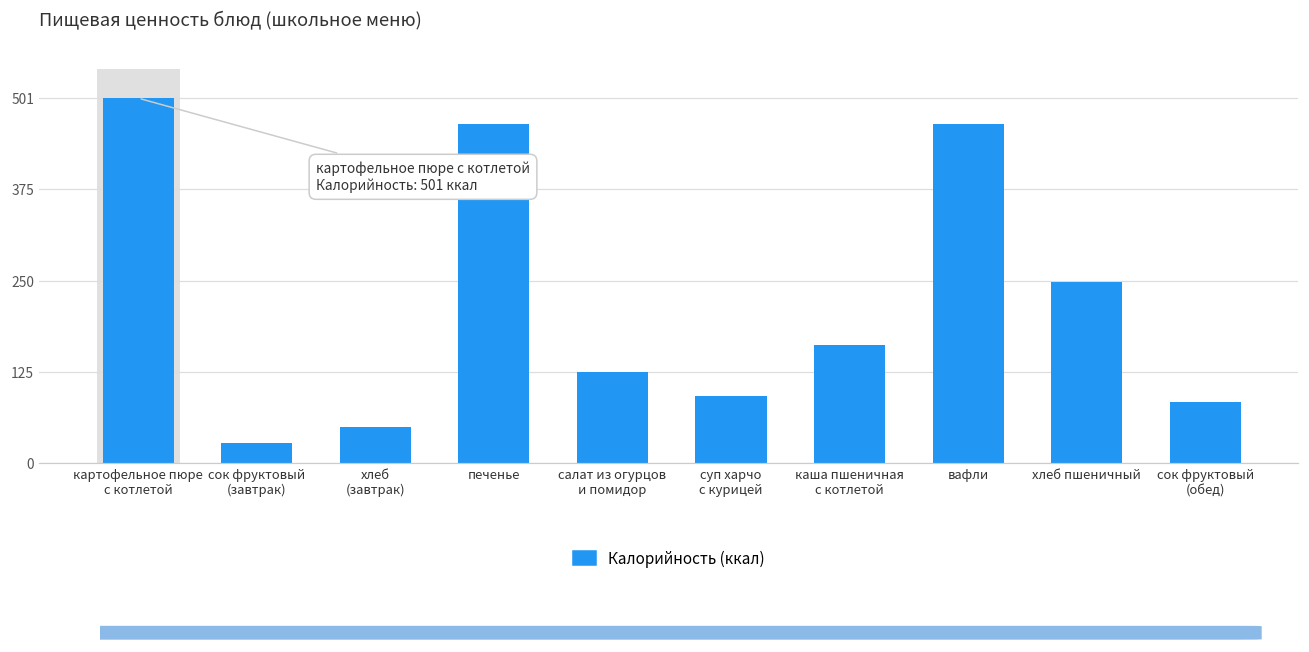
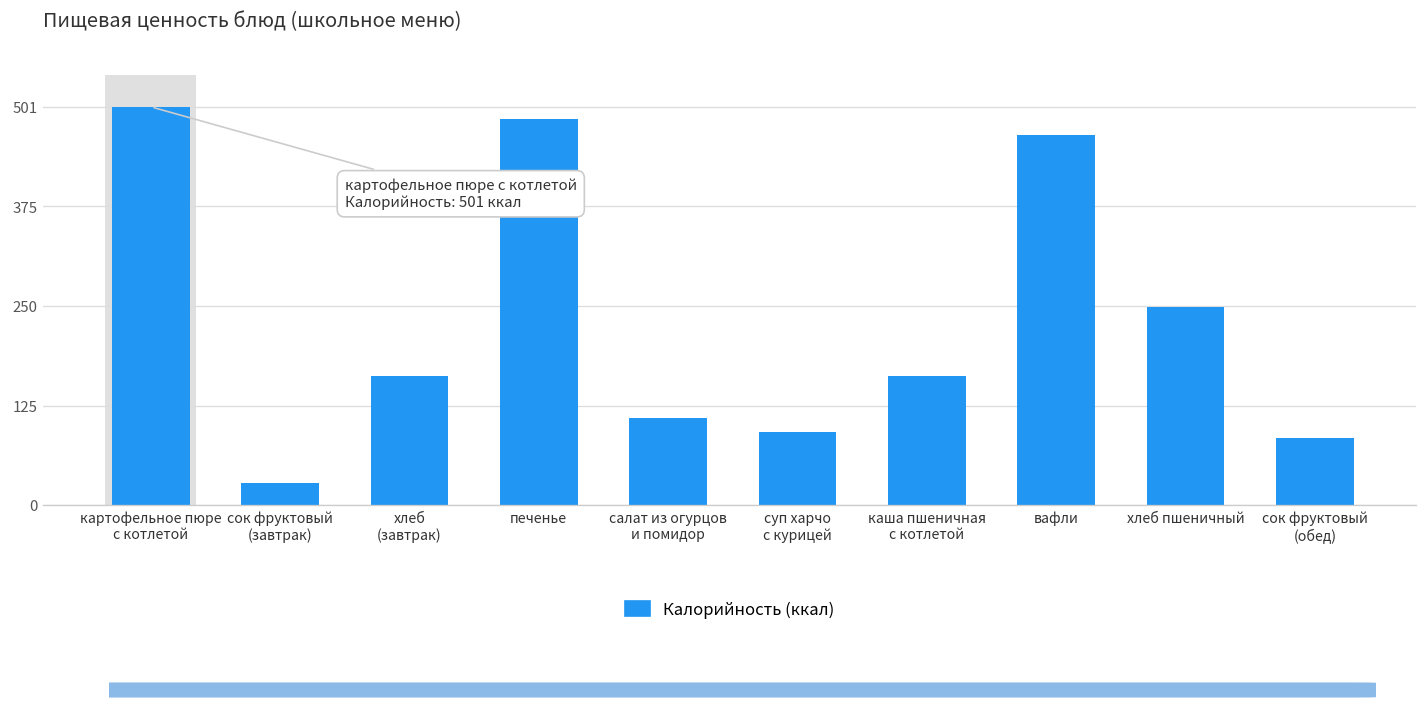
  {
    "картофельное пюре с котлетой": 500,
    "сок фруктовый (завтрак)": 30,
-   "хлеб (завтрак)": 50,
-   "печенье": 470,
-   "салат из огурцов и помидор": 130,
+   "хлеб (завтрак)": 160,
+   "печенье": 490,
+   "салат из огурцов и помидор": 110,
    "суп харчо с курицей": 90,
    "каша пшеничная с котлетой": 160,
    "вафли": 470,
    "хлеб пшеничный": 250,
    "сок фруктовый (обед)": 80
  }
